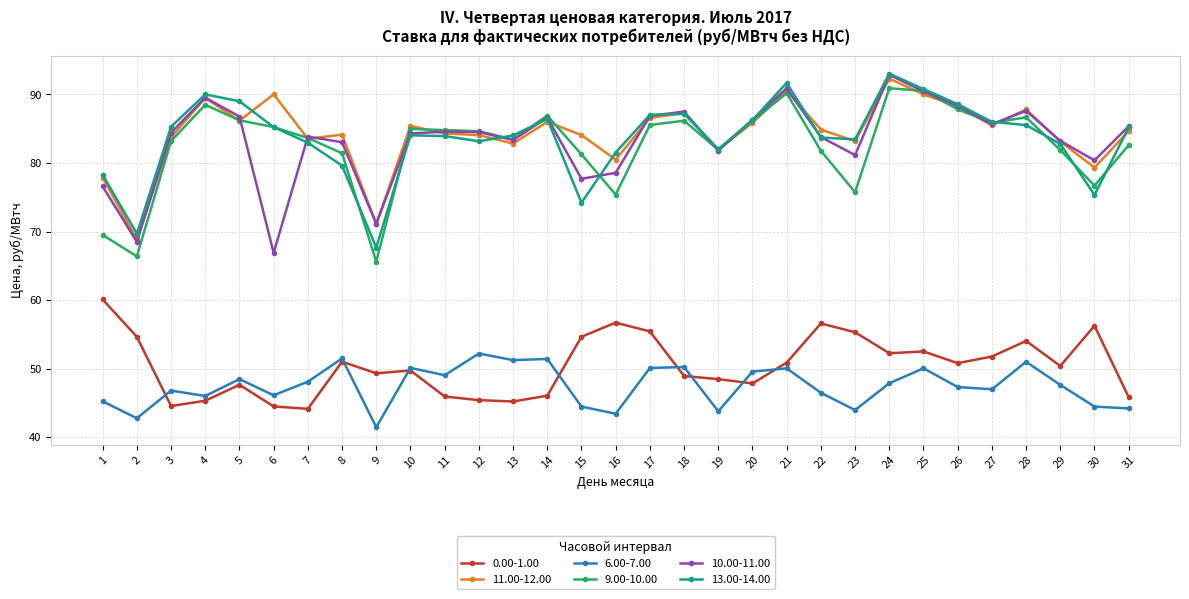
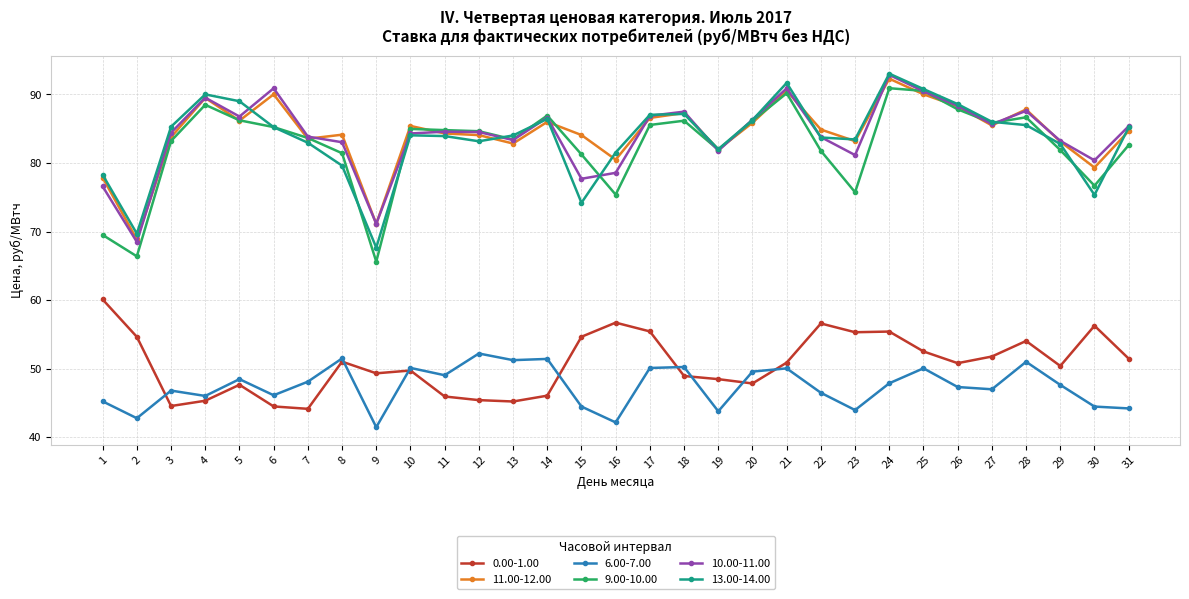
  {
    "0.00-1.00": {
      "1": 60,
      "2": 55,
      "3": 45,
      "4": 45,
      "5": 48,
      "6": 45,
      "7": 44,
      "8": 51,
      "9": 49,
      "10": 50,
      "11": 46,
      "12": 45,
      "13": 45,
      "14": 46,
      "15": 55,
      "16": 57,
      "17": 55,
      "18": 49,
      "19": 48,
      "20": 48,
      "21": 51,
      "22": 57,
      "23": 55,
-     "24": 52,
+     "24": 55,
      "25": 53,
      "26": 51,
      "27": 52,
      "28": 54,
      "29": 50,
      "30": 56,
-     "31": 46
+     "31": 51
    },
    "11.00-12.00": {
      "1": 78,
      "3": 84,
      "6": 90,
      "8": 84,
      "10": 85,
      "12": 84,
      "13": 83,
      "14": 86,
      "15": 84,
      "16": 80,
      "22": 85,
      "24": 92,
      "25": 90,
      "30": 79,
      "31": 85
    },
    "6.00-7.00": {
      "1": 45,
      "2": 43,
      "3": 47,
      "4": 46,
      "5": 48,
      "6": 46,
      "7": 48,
      "8": 52,
      "9": 41,
      "10": 50,
      "11": 49,
      "12": 52,
      "13": 51,
      "14": 51,
      "15": 44,
-     "16": 43,
+     "16": 42,
      "17": 50,
      "18": 50,
      "19": 44,
      "20": 50,
      "21": 50,
      "22": 46,
      "23": 44,
      "24": 48,
      "25": 50,
      "26": 47,
      "27": 47,
      "28": 51,
      "29": 48,
      "30": 44,
      "31": 44
    },
    "10.00-11.00": {
      "1": 77,
      "3": 84,
      "5": 87,
-     "6": 67,
+     "6": 91,
      "8": 83,
      "15": 78,
      "16": 79,
      "23": 81,
      "30": 80
    }
  }
